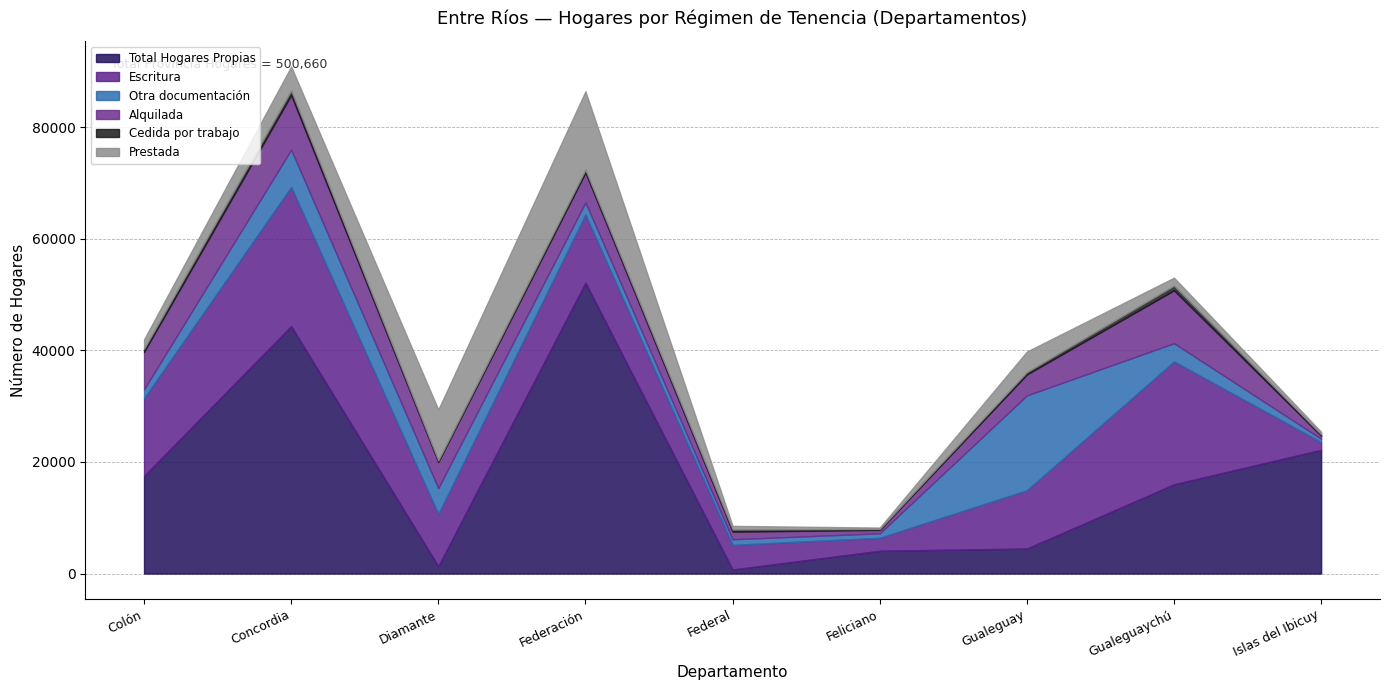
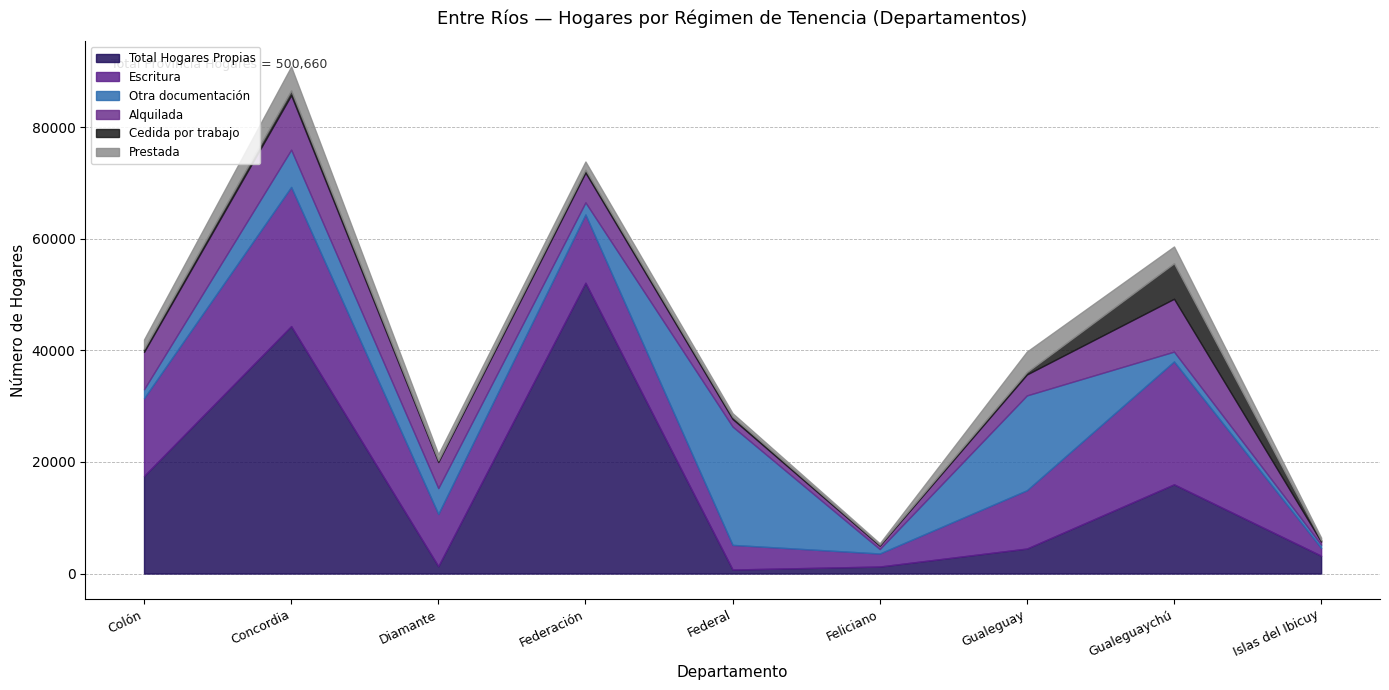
  {
    "Total Hogares Propias": {
      "Colón": 17000,
      "Concordia": 44000,
      "Diamante": 1000,
      "Federación": 52000,
      "Federal": 1000,
-     "Feliciano": 4000,
+     "Feliciano": 1000,
      "Gualeguay": 4000,
      "Gualeguaychú": 16000,
-     "Islas del Ibicuy": 22000
+     "Islas del Ibicuy": 3000
    },
    "Otra documentación": {
      "Colón": 2000,
      "Concordia": 7000,
      "Diamante": 5000,
      "Federación": 2000,
-     "Federal": 1000,
+     "Federal": 21000,
      "Feliciano": 1000,
      "Gualeguay": 17000,
-     "Gualeguaychú": 3000,
+     "Gualeguaychú": 2000,
      "Islas del Ibicuy": 1000
    },
    "Cedida por trabajo": {
      "Colón": 1000,
      "Concordia": 1000,
      "Federación": 1000,
-     "Gualeguaychú": 1000
+     "Gualeguaychú": 6000
    },
    "Prestada": {
      "Colón": 2000,
-     "Diamante": 9000,
-     "Federación": 14000,
+     "Diamante": 1000,
+     "Federación": 1000,
      "Federal": 1000,
      "Gualeguay": 4000,
-     "Gualeguaychú": 1000
+     "Gualeguaychú": 3000
    }
  }
